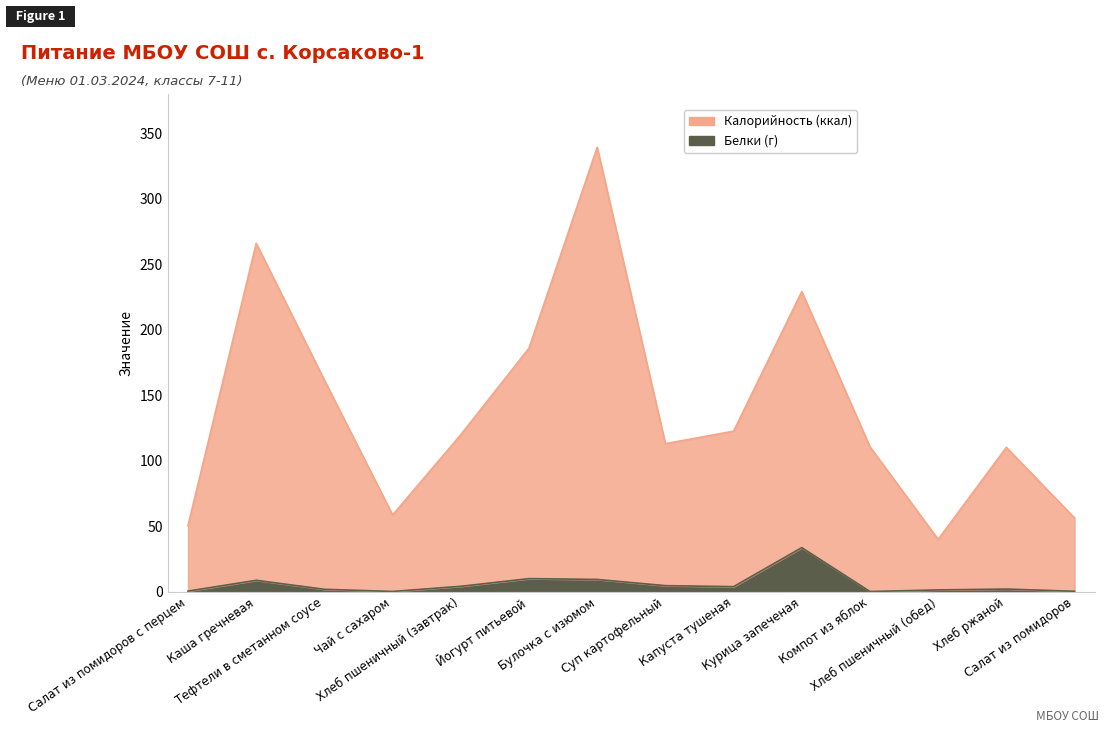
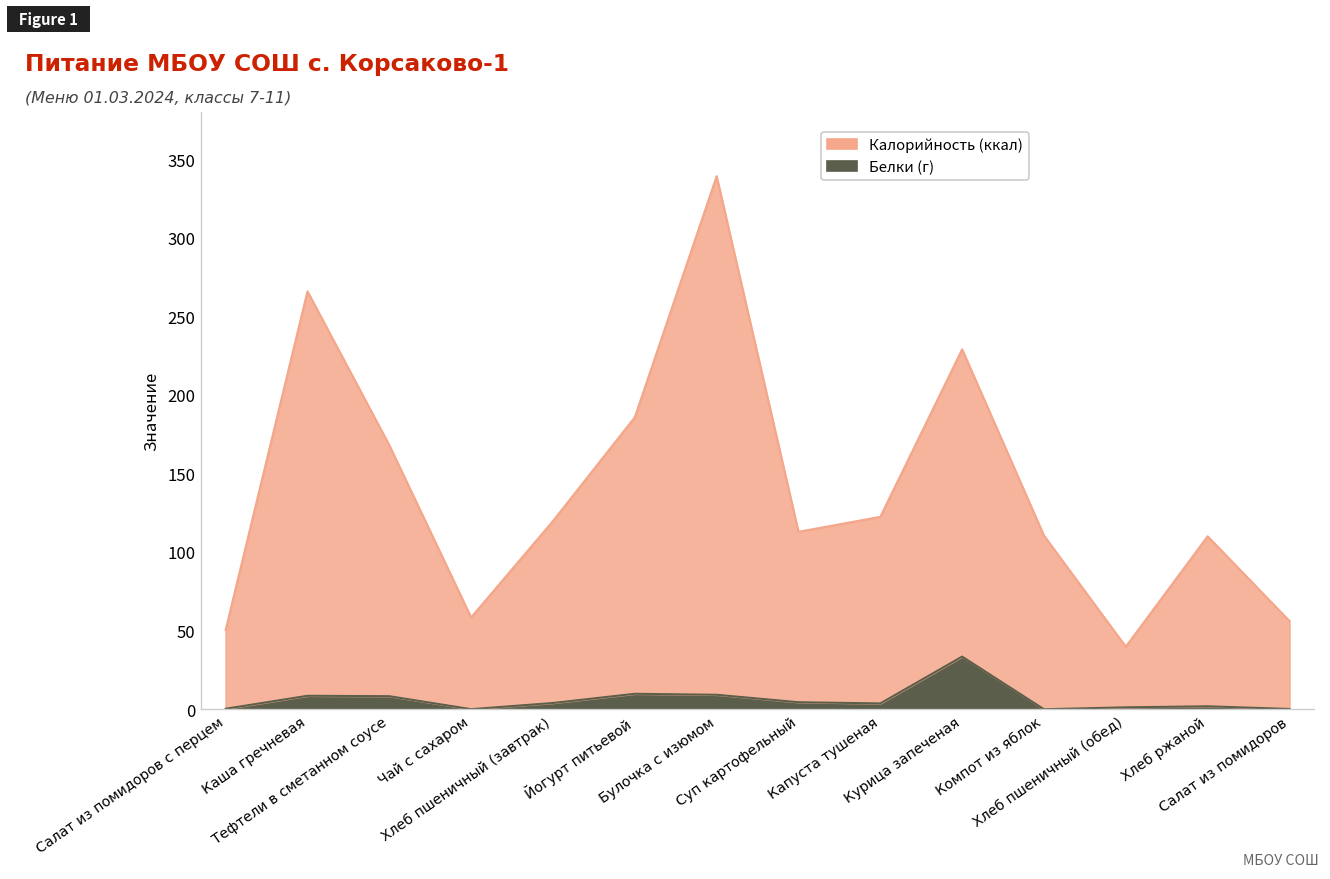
  {
    "Белки (г)": {
      "Салат из помидоров с перцем": 0,
      "Каша гречневая": 9,
-     "Тефтели в сметанном соусе": 2,
+     "Тефтели в сметанном соусе": 8,
      "Чай с сахаром": 0,
      "Хлеб пшеничный (завтрак)": 4,
      "Йогурт питьевой": 10,
      "Булочка с изюмом": 9,
      "Суп картофельный": 5,
      "Капуста тушеная": 4,
      "Курица запеченая": 34,
      "Компот из яблок": 0,
      "Хлеб пшеничный (обед)": 1,
      "Хлеб ржаной": 2,
      "Салат из помидоров": 0
    },
    "Калорийность (ккал)": {
      "Салат из помидоров с перцем": 50,
      "Каша гречневая": 257,
      "Тефтели в сметанном соусе": 160,
      "Чай с сахаром": 58,
      "Хлеб пшеничный (завтрак)": 116,
      "Йогурт питьевой": 176,
      "Булочка с изюмом": 330,
      "Суп картофельный": 108,
      "Капуста тушеная": 119,
      "Курица запеченая": 196,
      "Компот из яблок": 111,
      "Хлеб пшеничный (обед)": 39,
      "Хлеб ржаной": 108,
      "Салат из помидоров": 56
    }
  }
